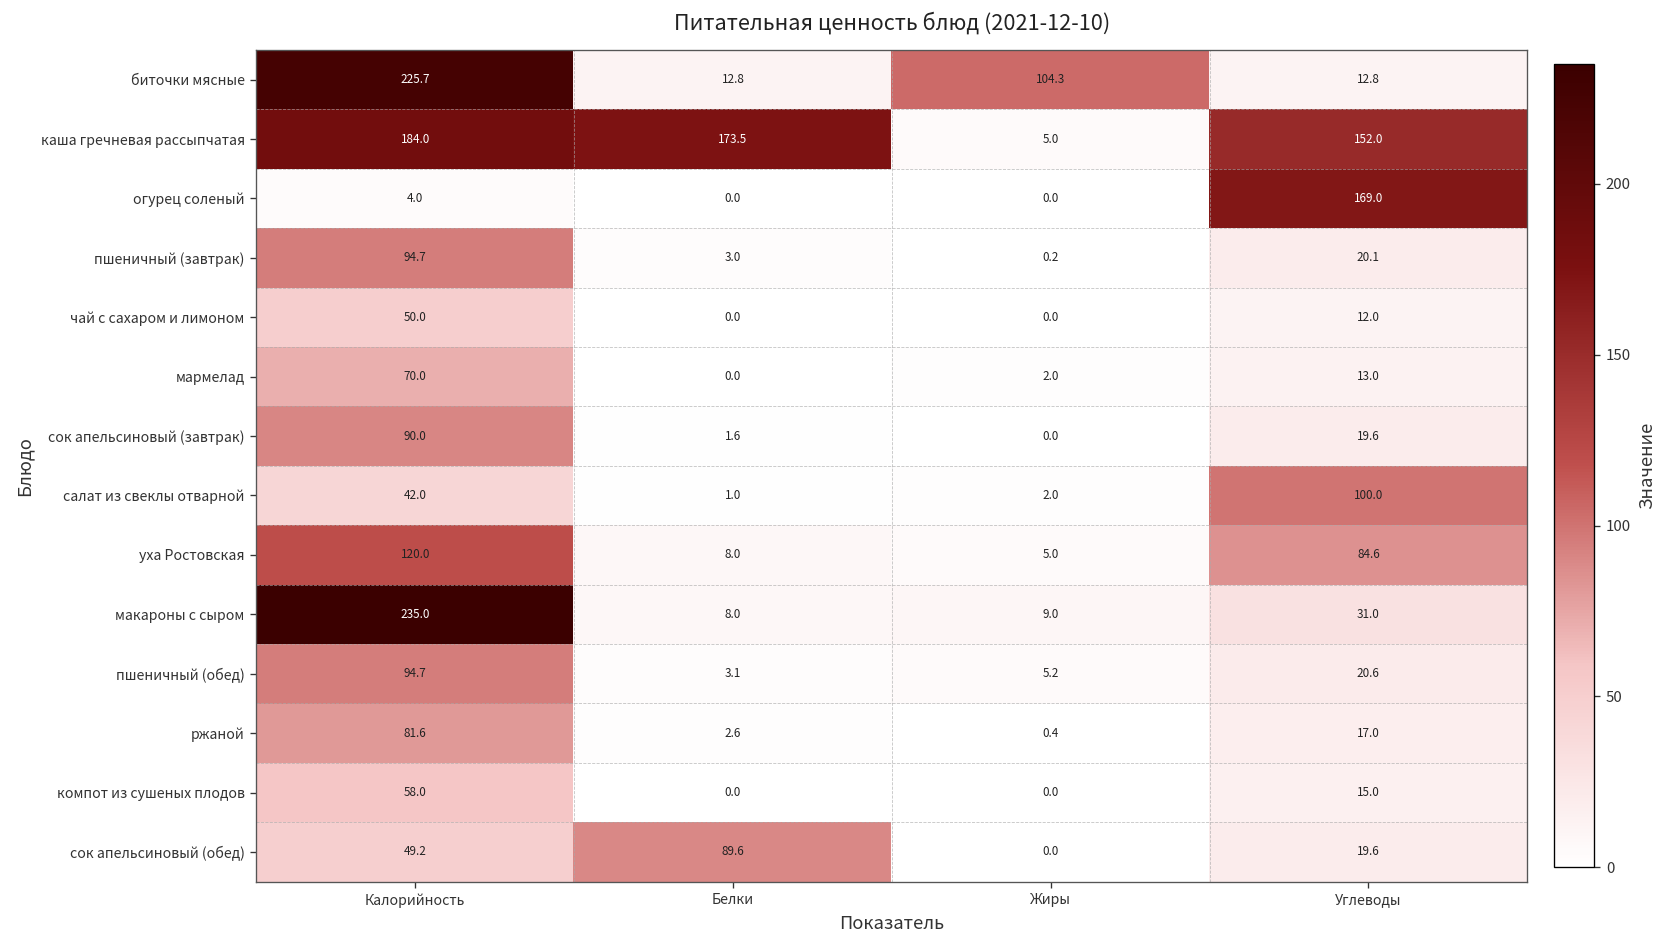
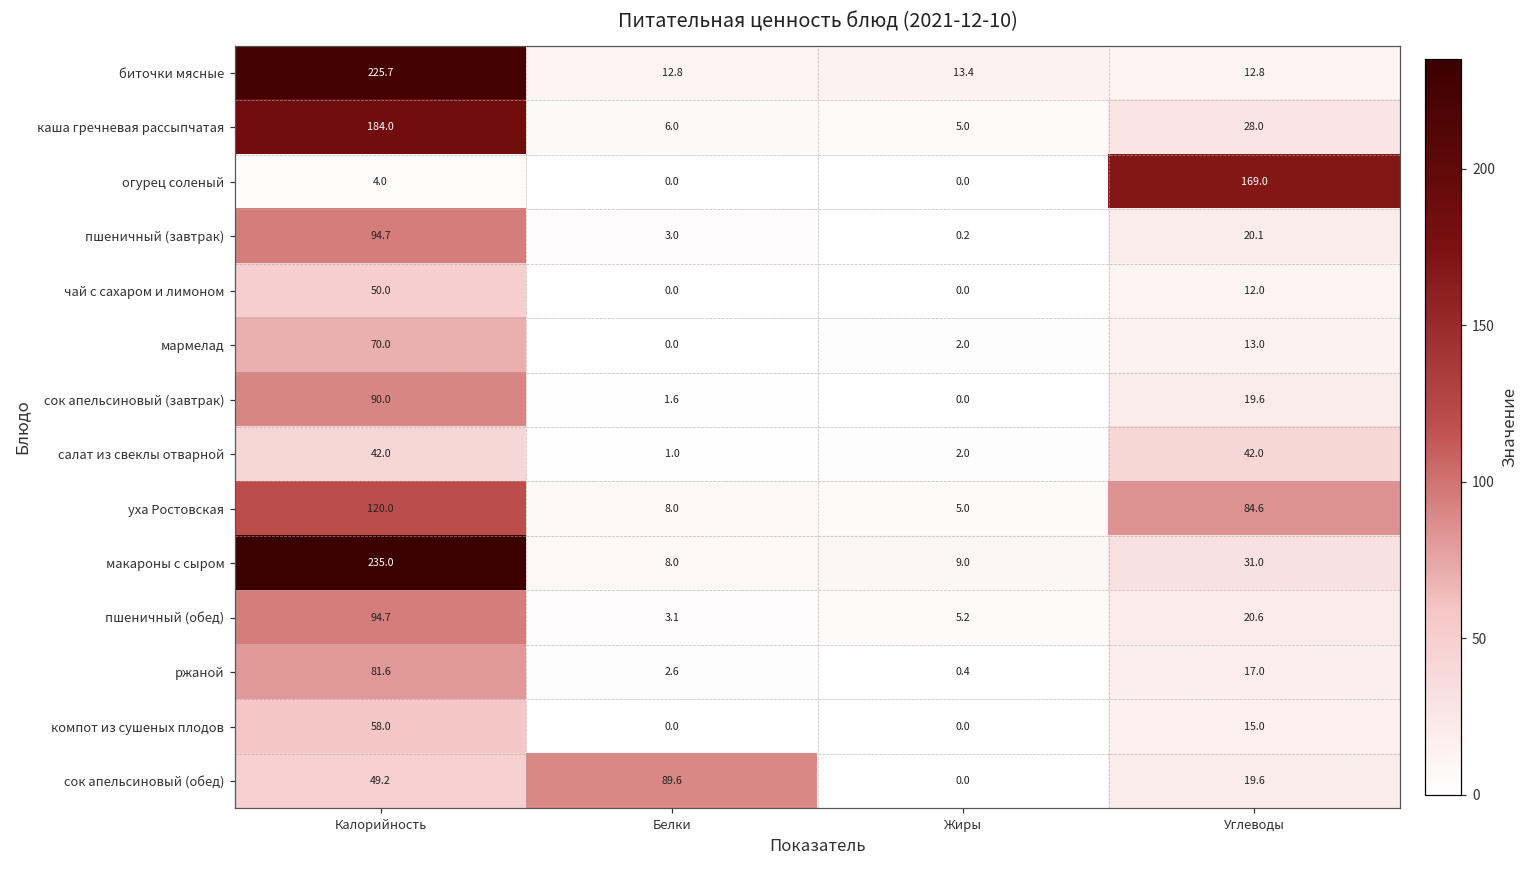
  {
    "биточки мясные": {
      "Калорийность": 225.7,
      "Белки": 12.8,
-     "Жиры": 104.3,
+     "Жиры": 13.4,
      "Углеводы": 12.8
    },
    "каша гречневая рассыпчатая": {
      "Калорийность": 184.0,
-     "Белки": 173.5,
+     "Белки": 6.0,
      "Жиры": 5.0,
-     "Углеводы": 152.0
+     "Углеводы": 28.0
    },
    "огурец соленый": {
      "Калорийность": 4.0,
      "Белки": 0.0,
      "Жиры": 0.0,
      "Углеводы": 169.0
    },
    "пшеничный (завтрак)": {
      "Калорийность": 94.7,
      "Белки": 3.0,
      "Жиры": 0.2,
      "Углеводы": 20.1
    },
    "чай с сахаром и лимоном": {
      "Калорийность": 50.0,
      "Белки": 0.0,
      "Жиры": 0.0,
      "Углеводы": 12.0
    },
    "мармелад": {
      "Калорийность": 70.0,
      "Белки": 0.0,
      "Жиры": 2.0,
      "Углеводы": 13.0
    },
    "сок апельсиновый (завтрак)": {
      "Калорийность": 90.0,
      "Белки": 1.6,
      "Жиры": 0.0,
      "Углеводы": 19.6
    },
    "салат из свеклы отварной": {
      "Калорийность": 42.0,
      "Белки": 1.0,
      "Жиры": 2.0,
-     "Углеводы": 100.0
+     "Углеводы": 42.0
    },
    "уха Ростовская": {
      "Калорийность": 120.0,
      "Белки": 8.0,
      "Жиры": 5.0,
      "Углеводы": 84.6
    },
    "макароны с сыром": {
      "Калорийность": 235.0,
      "Белки": 8.0,
      "Жиры": 9.0,
      "Углеводы": 31.0
    },
    "пшеничный (обед)": {
      "Калорийность": 94.7,
      "Белки": 3.1,
      "Жиры": 5.2,
      "Углеводы": 20.6
    },
    "ржаной": {
      "Калорийность": 81.6,
      "Белки": 2.6,
      "Жиры": 0.4,
      "Углеводы": 17.0
    },
    "компот из сушеных плодов": {
      "Калорийность": 58.0,
      "Белки": 0.0,
      "Жиры": 0.0,
      "Углеводы": 15.0
    },
    "сок апельсиновый (обед)": {
      "Калорийность": 49.2,
      "Белки": 89.6,
      "Жиры": 0.0,
      "Углеводы": 19.6
    }
  }
